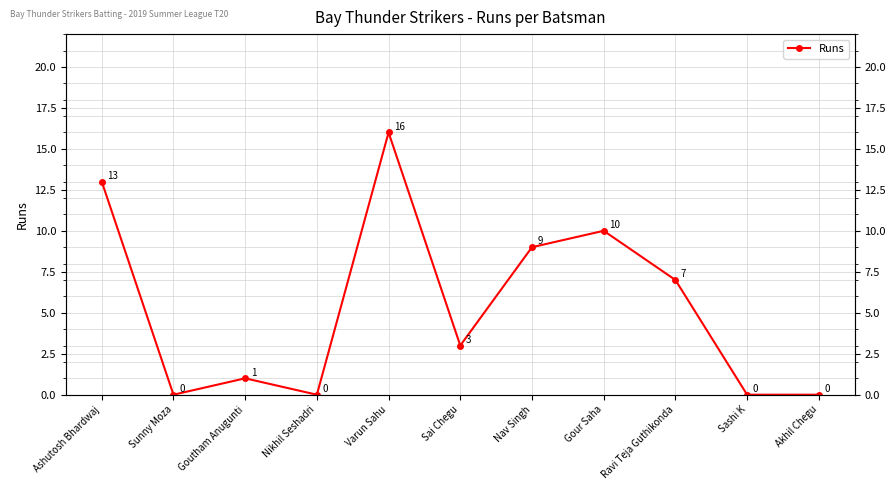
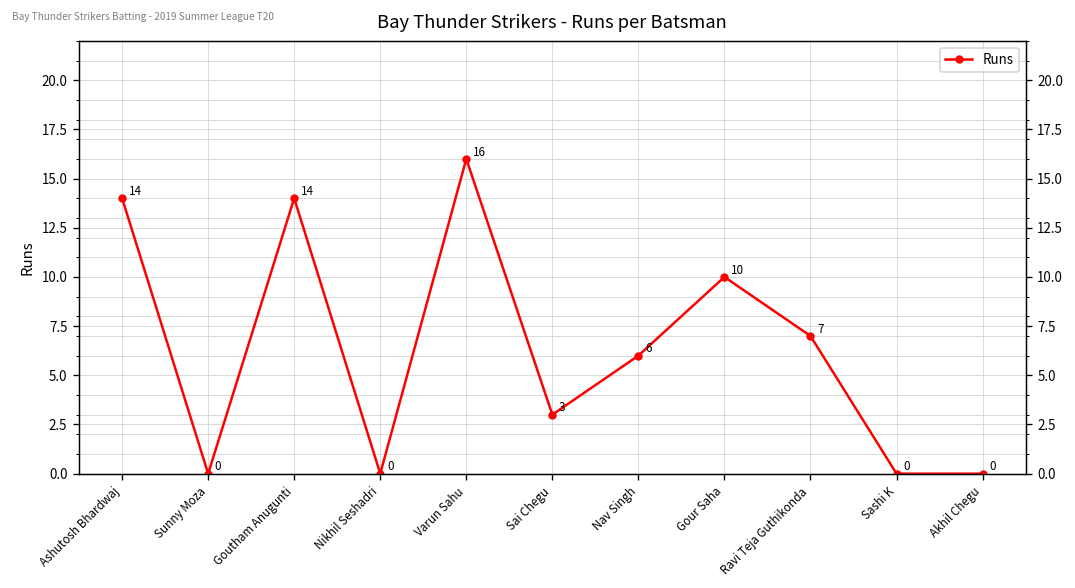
  {
-   "Ashutosh Bhardwaj": 13,
+   "Ashutosh Bhardwaj": 14,
    "Sunny Moza": 0,
-   "Goutham Anugunti": 1,
+   "Goutham Anugunti": 14,
    "Nikhil Seshadri": 0,
    "Varun Sahu": 16,
    "Sai Chegu": 3,
-   "Nav Singh": 9,
+   "Nav Singh": 6,
    "Gour Saha": 10,
    "Ravi Teja Guthikonda": 7,
    "Sashi K": 0,
    "Akhil Chegu": 0
  }
